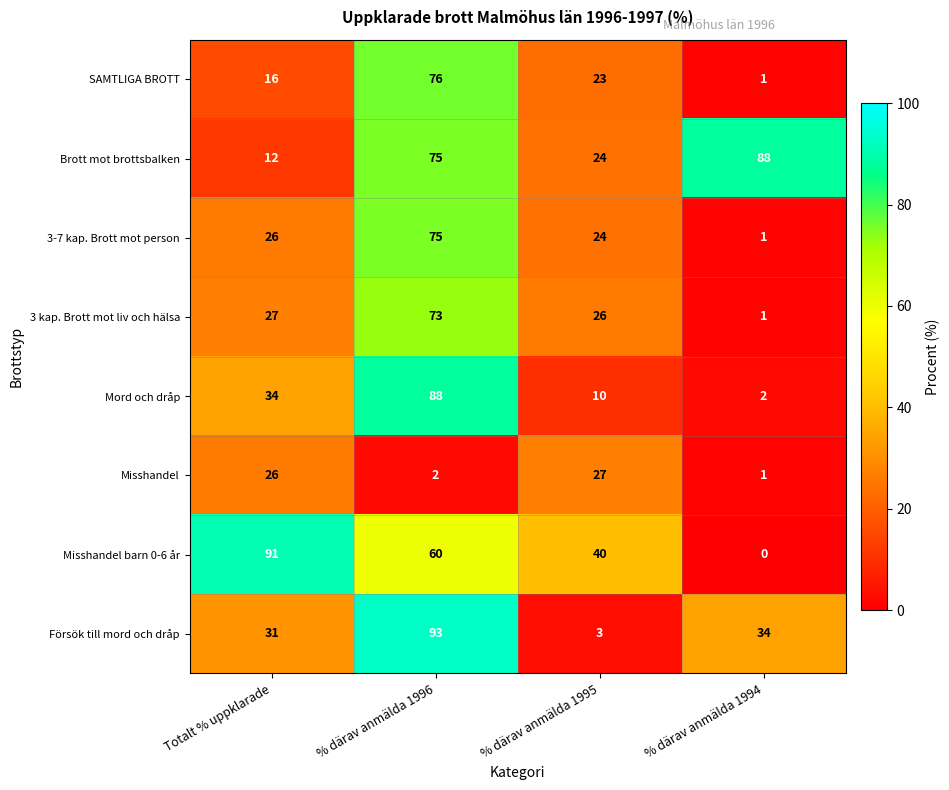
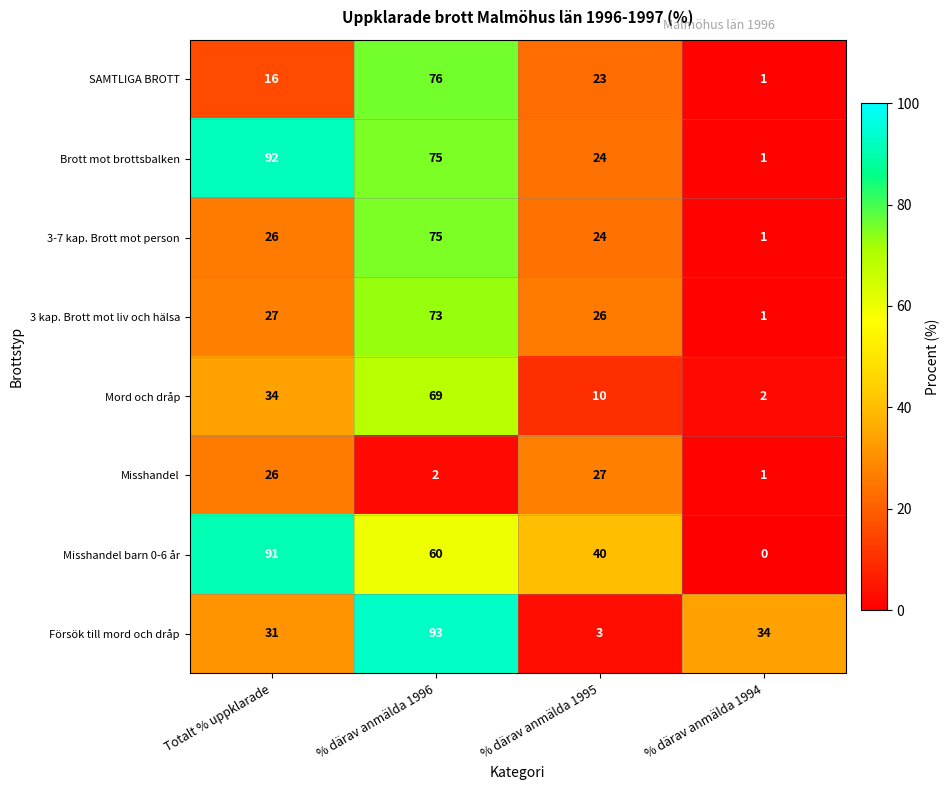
  {
    "SAMTLIGA BROTT": {
      "Totalt % uppklarade": 16,
      "% därav anmälda 1996": 76,
      "% därav anmälda 1995": 23,
      "% därav anmälda 1994": 1
    },
    "Brott mot brottsbalken": {
-     "Totalt % uppklarade": 12,
+     "Totalt % uppklarade": 92,
      "% därav anmälda 1996": 75,
      "% därav anmälda 1995": 24,
-     "% därav anmälda 1994": 88
+     "% därav anmälda 1994": 1
    },
    "3-7 kap. Brott mot person": {
      "Totalt % uppklarade": 26,
      "% därav anmälda 1996": 75,
      "% därav anmälda 1995": 24,
      "% därav anmälda 1994": 1
    },
    "3 kap. Brott mot liv och hälsa": {
      "Totalt % uppklarade": 27,
      "% därav anmälda 1996": 73,
      "% därav anmälda 1995": 26,
      "% därav anmälda 1994": 1
    },
    "Mord och dråp": {
      "Totalt % uppklarade": 34,
-     "% därav anmälda 1996": 88,
+     "% därav anmälda 1996": 69,
      "% därav anmälda 1995": 10,
      "% därav anmälda 1994": 2
    },
    "Misshandel": {
      "Totalt % uppklarade": 26,
      "% därav anmälda 1996": 2,
      "% därav anmälda 1995": 27,
      "% därav anmälda 1994": 1
    },
    "Misshandel barn 0-6 år": {
      "Totalt % uppklarade": 91,
      "% därav anmälda 1996": 60,
      "% därav anmälda 1995": 40,
      "% därav anmälda 1994": 0
    },
    "Försök till mord och dråp": {
      "Totalt % uppklarade": 31,
      "% därav anmälda 1996": 93,
      "% därav anmälda 1995": 3,
      "% därav anmälda 1994": 34
    }
  }
